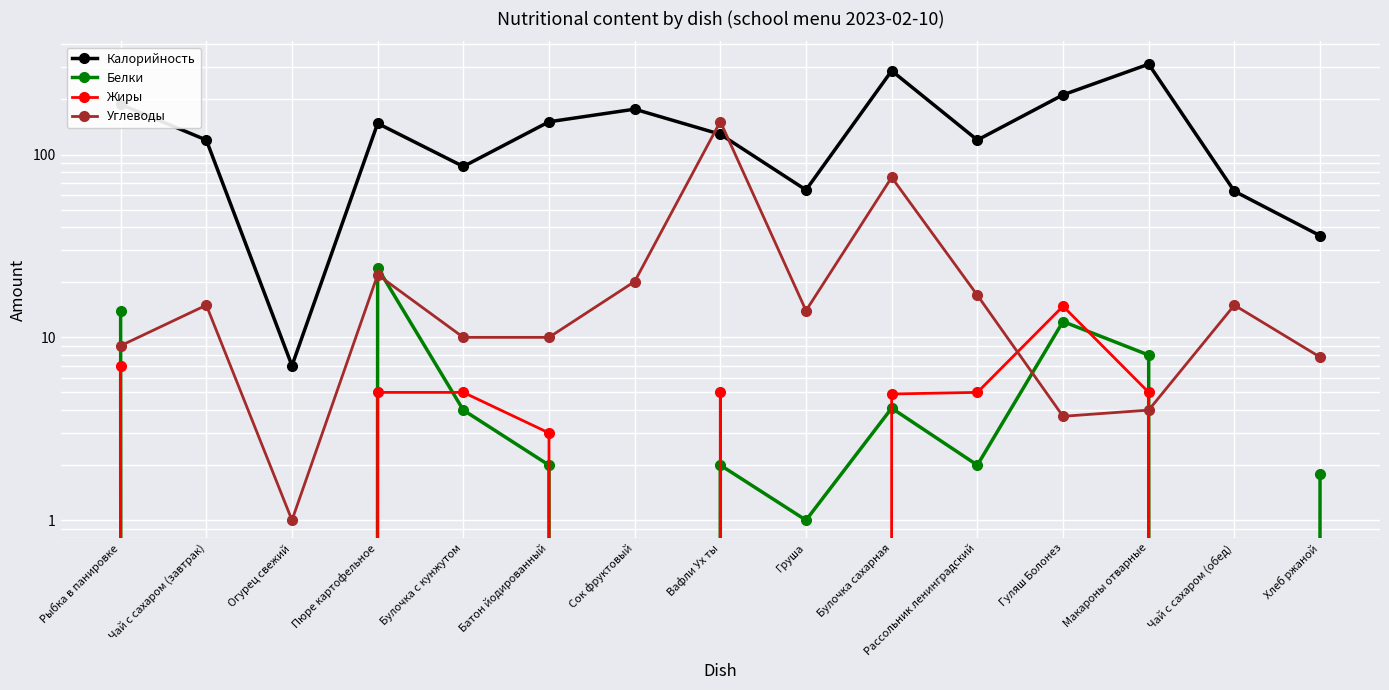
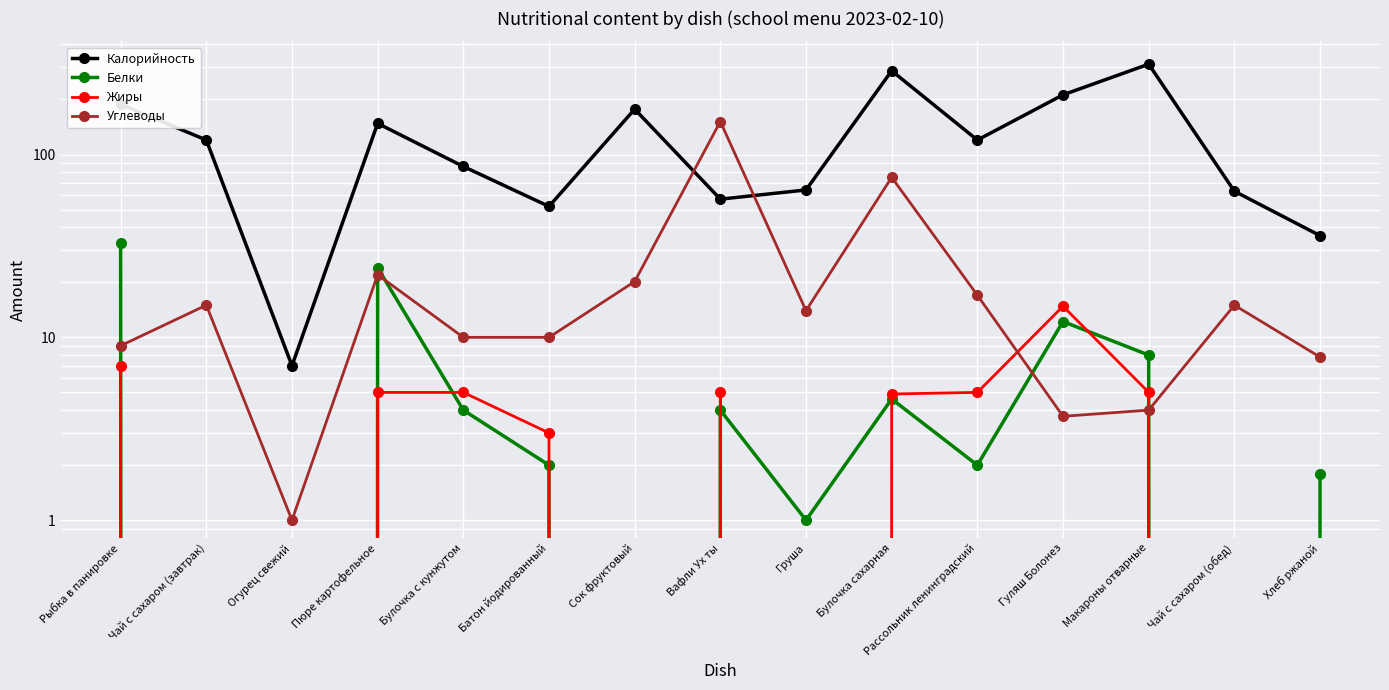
  {
    "Калорийность": {
      "Чай с сахаром (завтрак)": 120,
      "Огурец свежий": 7,
      "Пюре картофельное": 150,
      "Булочка с кунжутом": 90,
-     "Батон йодированный": 150,
+     "Батон йодированный": 52,
      "Сок фруктовый": 180,
-     "Вафли Ух ты": 130,
+     "Вафли Ух ты": 57,
      "Груша": 64,
      "Булочка сахарная": 290,
      "Рассольник ленинградский": 120,
      "Гуляш Болонез": 210,
      "Макароны отварные": 310,
      "Чай с сахаром (обед)": 63,
      "Хлеб ржаной": 36
    },
    "Белки": {
-     "Рыбка в панировке": 14,
+     "Рыбка в панировке": 33,
      "Пюре картофельное": 24,
      "Булочка с кунжутом": 4.0,
      "Батон йодированный": 2.0,
-     "Вафли Ух ты": 2,
+     "Вафли Ух ты": 4,
      "Груша": 1.0,
-     "Булочка сахарная": 4.1,
+     "Булочка сахарная": 4.6,
      "Рассольник ленинградский": 2.0,
      "Гуляш Болонез": 12,
      "Макароны отварные": 8,
      "Хлеб ржаной": 1.8
    },
    "Жиры": {
      "Рыбка в панировке": 7.0,
      "Пюре картофельное": 5.0,
      "Булочка с кунжутом": 5.0,
      "Батон йодированный": 3.0,
      "Вафли Ух ты": 5.0,
      "Булочка сахарная": 4.9,
      "Рассольник ленинградский": 5.0,
      "Гуляш Болонез": 15,
      "Макароны отварные": 5.0
    },
    "Углеводы": {
      "Рыбка в панировке": 9,
      "Чай с сахаром (завтрак)": 15,
      "Огурец свежий": 1.0,
      "Пюре картофельное": 22,
      "Булочка с кунжутом": 10,
      "Батон йодированный": 10,
      "Сок фруктовый": 20,
      "Вафли Ух ты": 150,
      "Груша": 14,
      "Булочка сахарная": 75,
      "Рассольник ленинградский": 17,
      "Гуляш Болонез": 3.7,
      "Макароны отварные": 4.0,
      "Чай с сахаром (обед)": 15,
      "Хлеб ржаной": 7.8
    }
  }
